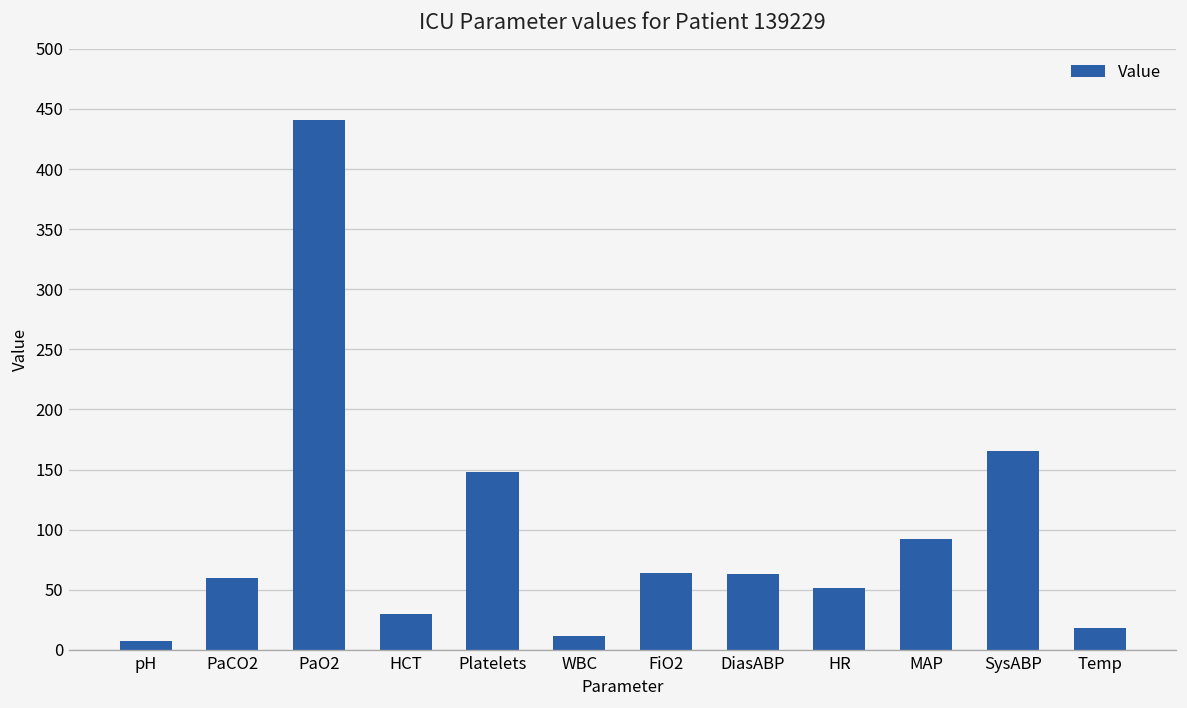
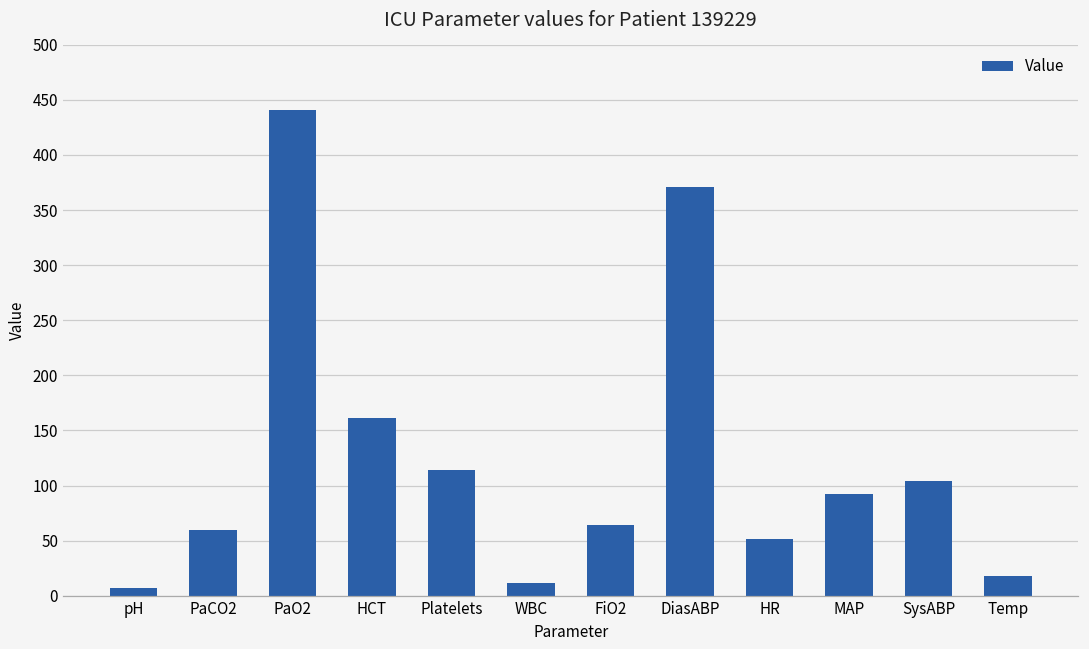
  {
    "pH": 7,
    "PaCO2": 60,
    "PaO2": 441,
-   "HCT": 30,
-   "Platelets": 148,
+   "HCT": 162,
+   "Platelets": 114,
    "WBC": 11,
    "FiO2": 64,
-   "DiasABP": 63,
+   "DiasABP": 371,
    "HR": 52,
    "MAP": 92,
-   "SysABP": 165,
+   "SysABP": 104,
    "Temp": 18
  }
